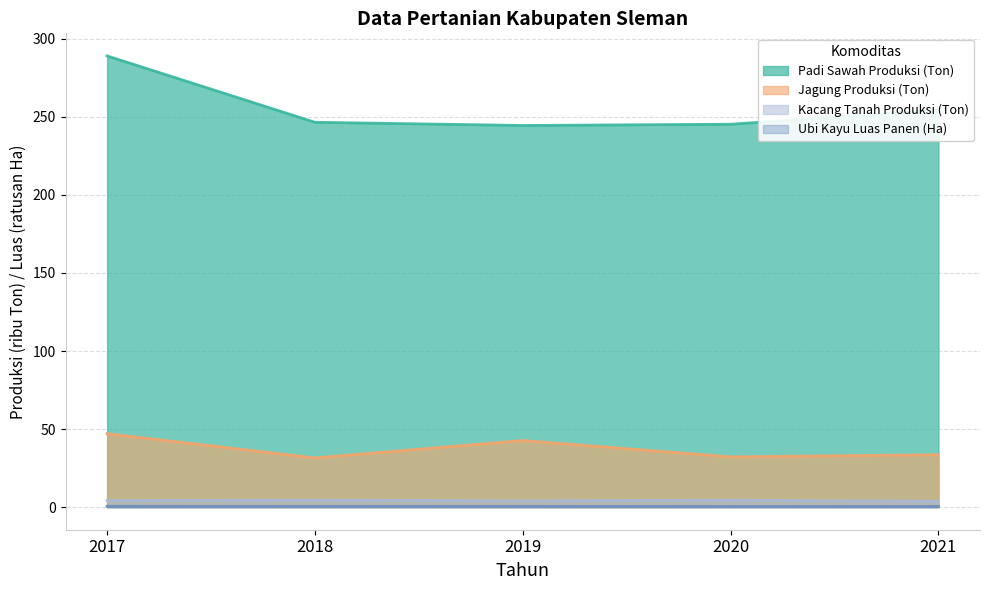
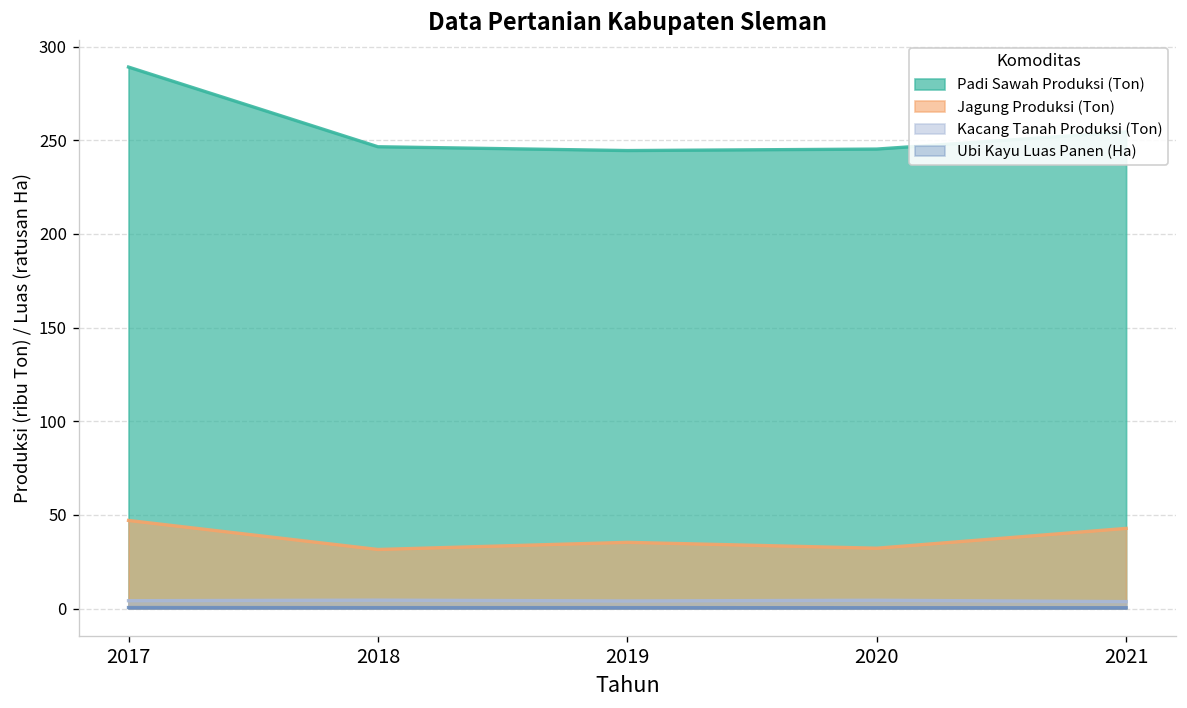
  {
    "Padi Sawah Produksi (Ton)": {
      "2017": 289,
      "2018": 247,
      "2019": 245,
      "2020": 245
    },
    "Jagung Produksi (Ton)": {
      "2017": 47,
      "2018": 32,
-     "2019": 43,
+     "2019": 35,
      "2020": 32,
-     "2021": 34
+     "2021": 43
    }
  }
